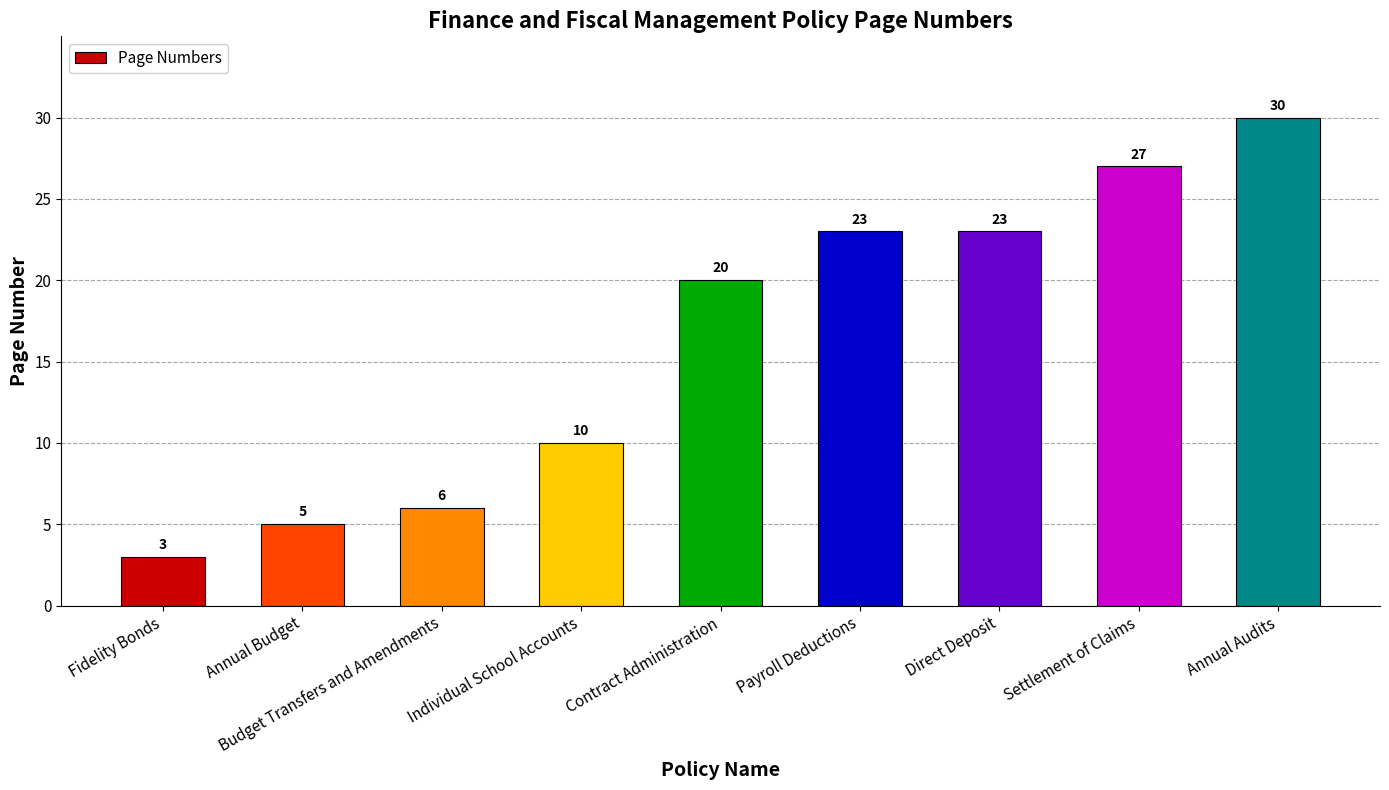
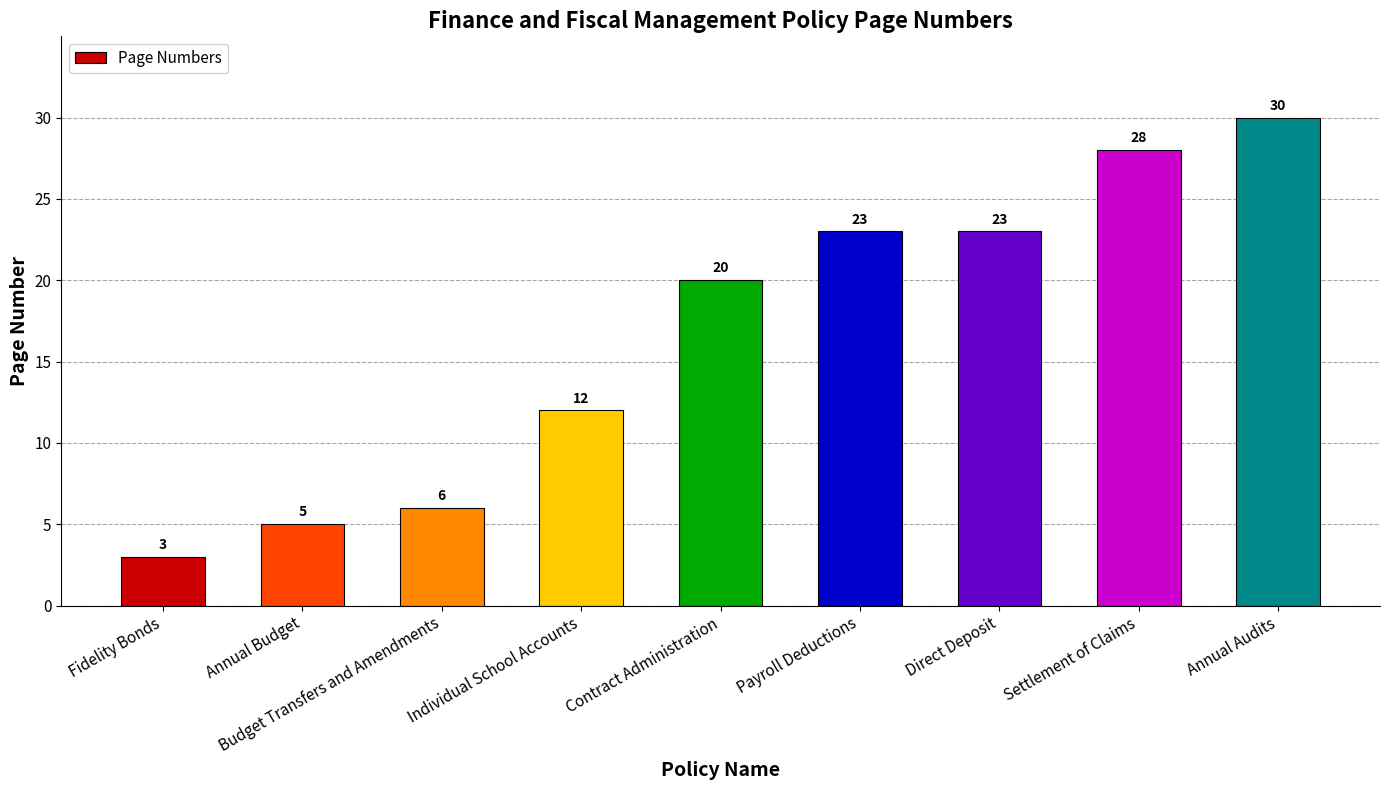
  {
    "Fidelity Bonds": 3,
    "Annual Budget": 5,
    "Budget Transfers and Amendments": 6,
-   "Individual School Accounts": 10,
+   "Individual School Accounts": 12,
    "Contract Administration": 20,
    "Payroll Deductions": 23,
    "Direct Deposit": 23,
-   "Settlement of Claims": 27,
+   "Settlement of Claims": 28,
    "Annual Audits": 30
  }
